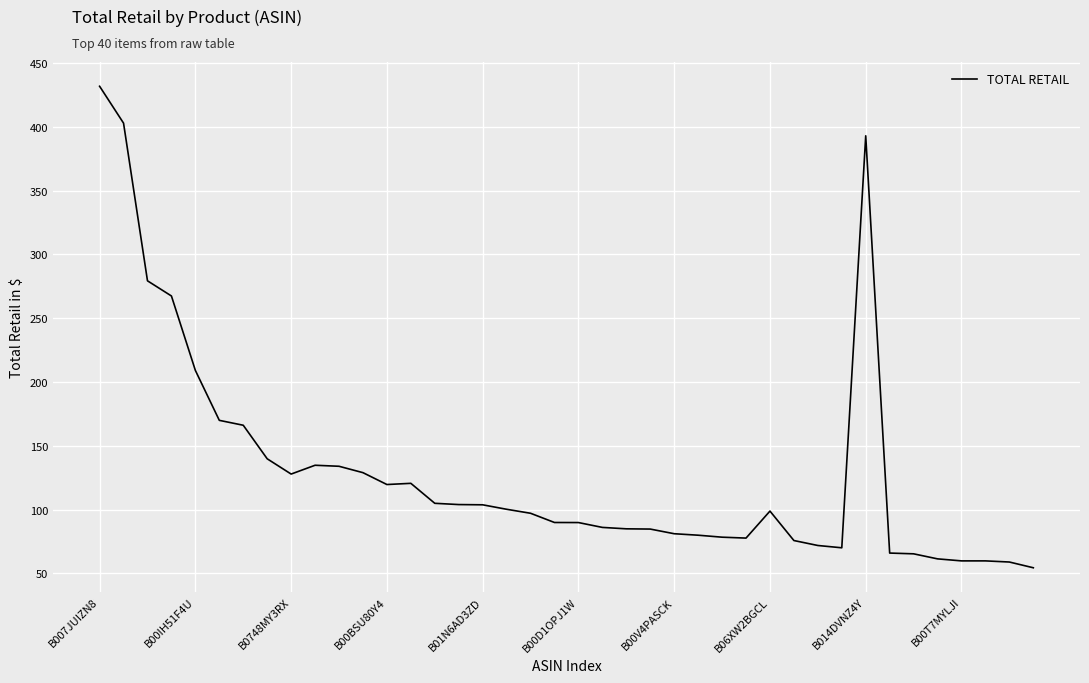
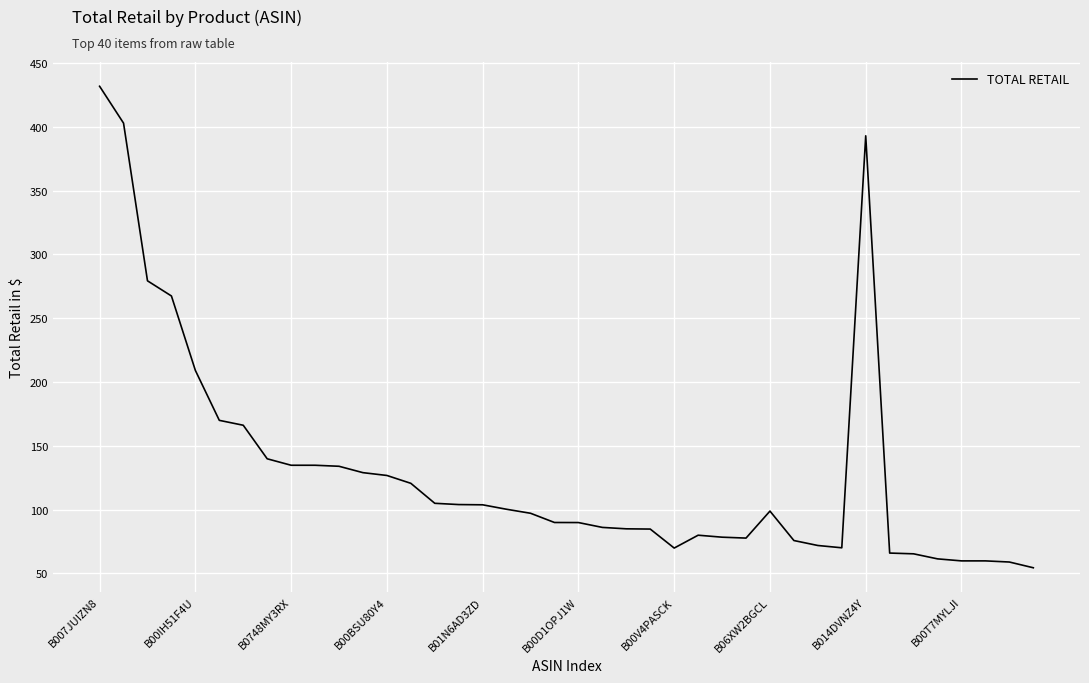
  {
    "B007JUIZN8": 432,
    "B00IH51F4U": 209,
-   "B0748MY3RX": 128,
-   "B00BSU80Y4": 120,
+   "B0748MY3RX": 135,
+   "B00BSU80Y4": 127,
    "B01N6AD3ZD": 104,
    "B00D1OPJ1W": 90,
-   "B00V4PASCK": 81,
+   "B00V4PASCK": 70,
    "B06XW2BGCL": 99,
    "B014DVNZ4Y": 393,
    "B00T7MYLJI": 60
  }
